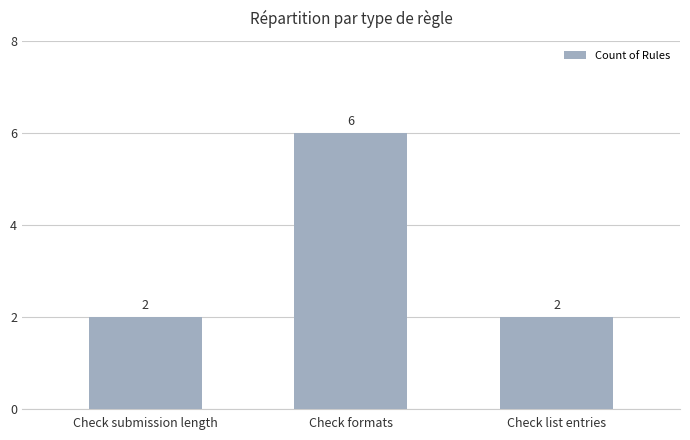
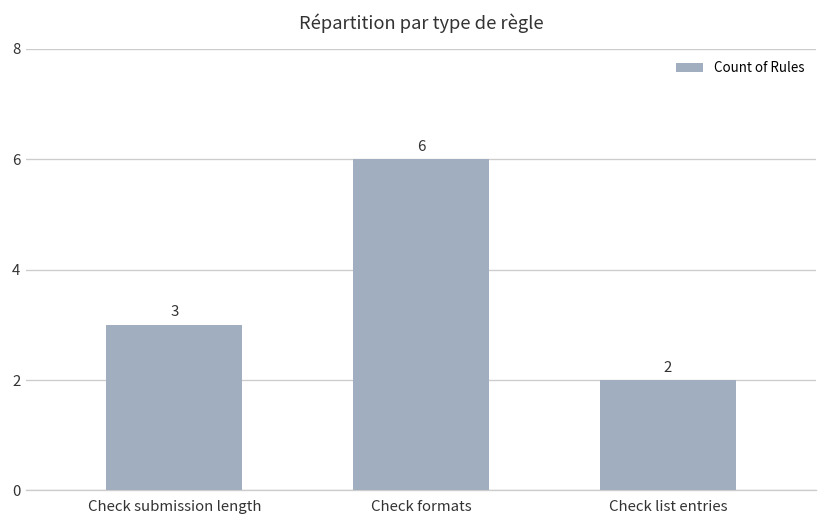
  {
-   "Check submission length": 2,
+   "Check submission length": 3,
    "Check formats": 6,
    "Check list entries": 2
  }
